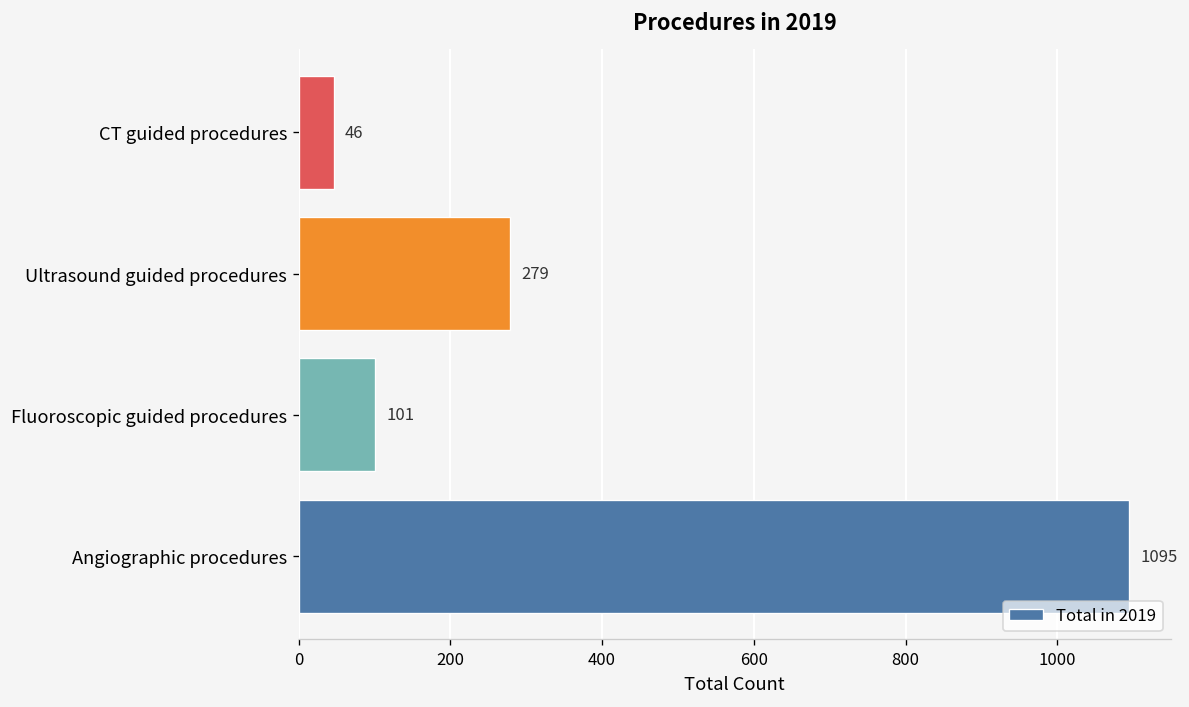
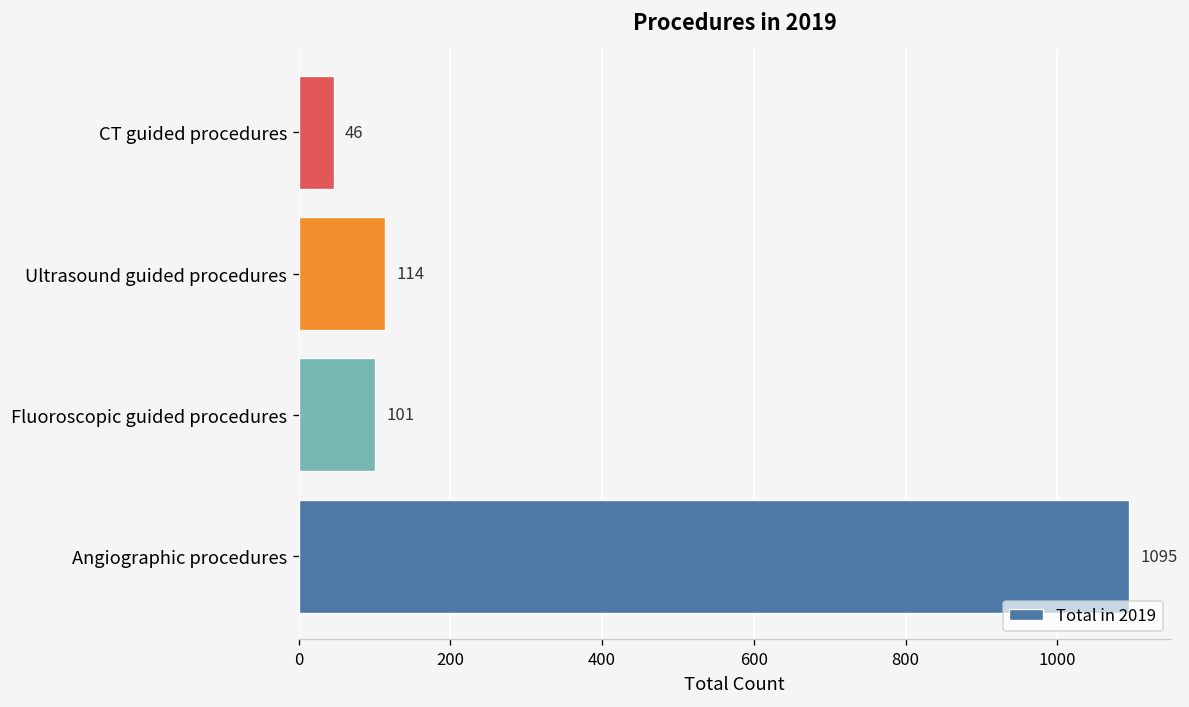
  {
    "CT guided procedures": 46,
-   "Ultrasound guided procedures": 279,
+   "Ultrasound guided procedures": 114,
    "Fluoroscopic guided procedures": 101,
    "Angiographic procedures": 1095
  }
